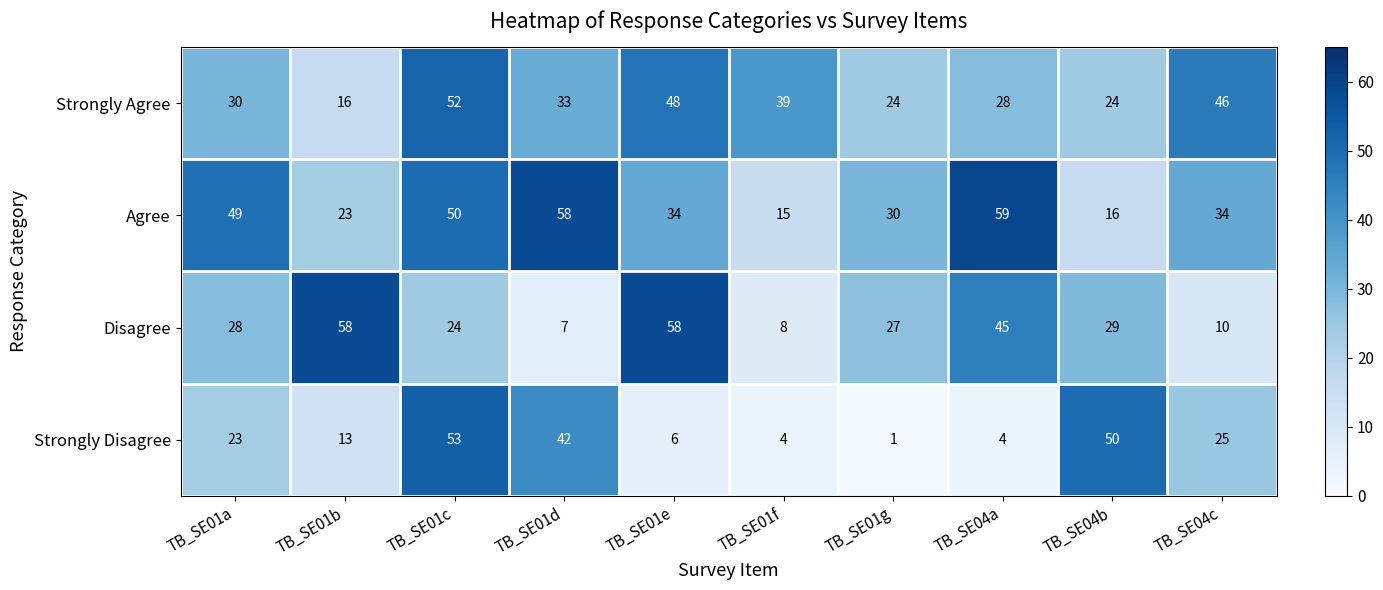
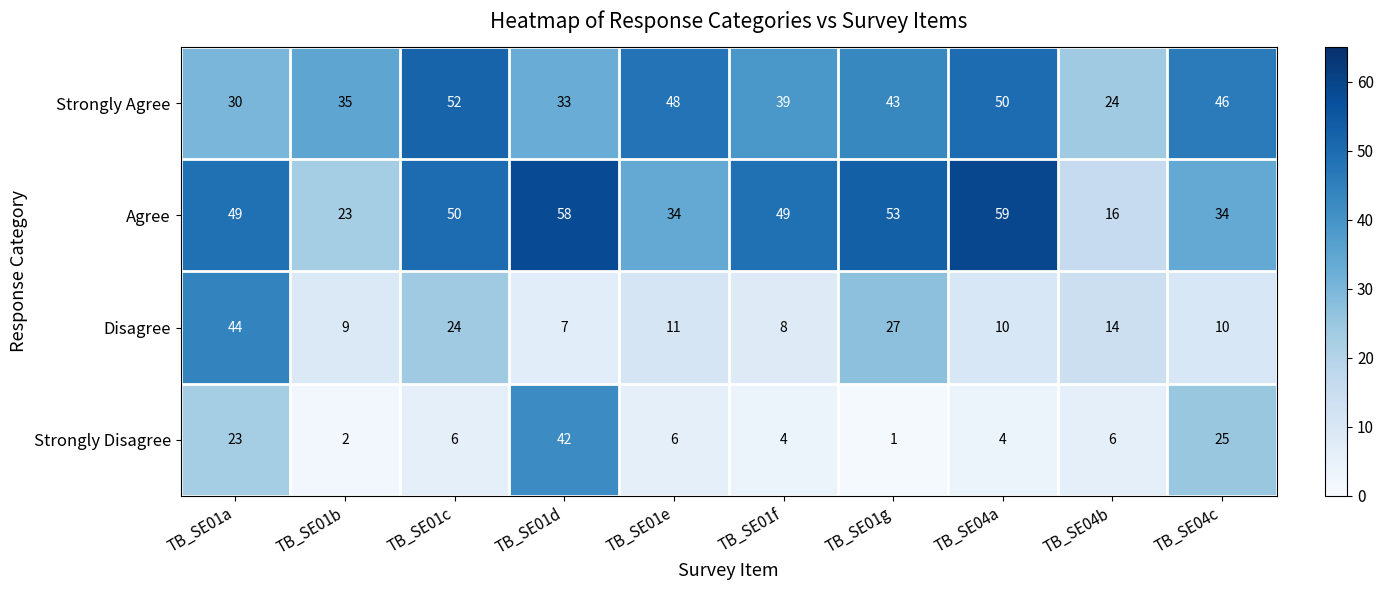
  {
    "Strongly Agree": {
      "TB_SE01a": 30,
-     "TB_SE01b": 16,
+     "TB_SE01b": 35,
      "TB_SE01c": 52,
      "TB_SE01d": 33,
      "TB_SE01e": 48,
      "TB_SE01f": 39,
-     "TB_SE01g": 24,
-     "TB_SE04a": 28,
+     "TB_SE01g": 43,
+     "TB_SE04a": 50,
      "TB_SE04b": 24,
      "TB_SE04c": 46
    },
    "Agree": {
      "TB_SE01a": 49,
      "TB_SE01b": 23,
      "TB_SE01c": 50,
      "TB_SE01d": 58,
      "TB_SE01e": 34,
-     "TB_SE01f": 15,
-     "TB_SE01g": 30,
+     "TB_SE01f": 49,
+     "TB_SE01g": 53,
      "TB_SE04a": 59,
      "TB_SE04b": 16,
      "TB_SE04c": 34
    },
    "Disagree": {
-     "TB_SE01a": 28,
-     "TB_SE01b": 58,
+     "TB_SE01a": 44,
+     "TB_SE01b": 9,
      "TB_SE01c": 24,
      "TB_SE01d": 7,
-     "TB_SE01e": 58,
+     "TB_SE01e": 11,
      "TB_SE01f": 8,
      "TB_SE01g": 27,
-     "TB_SE04a": 45,
-     "TB_SE04b": 29,
+     "TB_SE04a": 10,
+     "TB_SE04b": 14,
      "TB_SE04c": 10
    },
    "Strongly Disagree": {
      "TB_SE01a": 23,
-     "TB_SE01b": 13,
-     "TB_SE01c": 53,
+     "TB_SE01b": 2,
+     "TB_SE01c": 6,
      "TB_SE01d": 42,
      "TB_SE01e": 6,
      "TB_SE01f": 4,
      "TB_SE01g": 1,
      "TB_SE04a": 4,
-     "TB_SE04b": 50,
+     "TB_SE04b": 6,
      "TB_SE04c": 25
    }
  }
